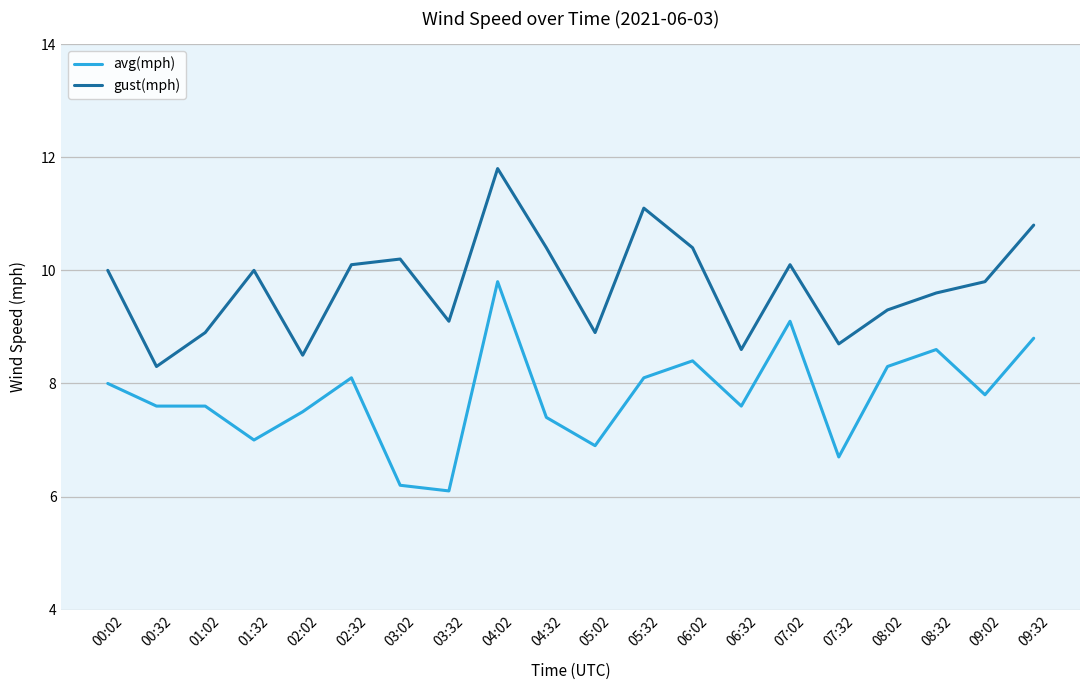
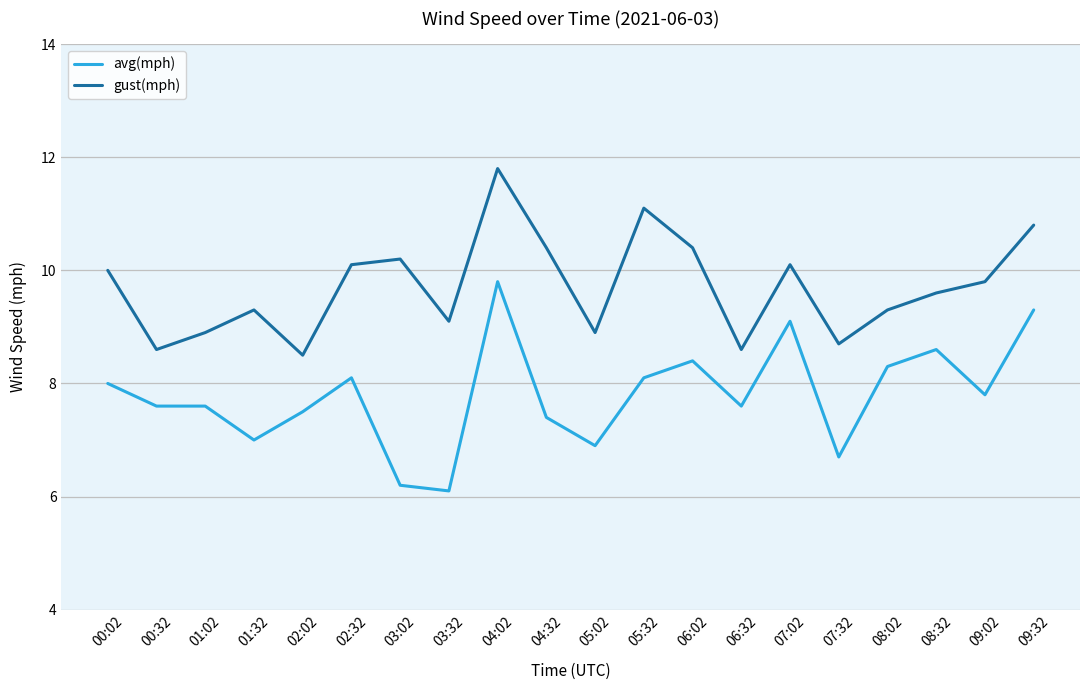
  {
    "avg(mph)": {
      "00:02": 8.0,
      "00:32": 7.6,
      "01:02": 7.6,
      "01:32": 7.0,
      "02:02": 7.5,
      "02:32": 8.1,
      "03:02": 6.2,
      "03:32": 6.1,
      "04:02": 9.8,
      "04:32": 7.4,
      "05:02": 6.9,
      "05:32": 8.1,
      "06:02": 8.4,
      "06:32": 7.6,
      "07:02": 9.1,
      "07:32": 6.7,
      "08:02": 8.3,
      "08:32": 8.6,
      "09:02": 7.8,
-     "09:32": 8.8
+     "09:32": 9.3
    },
    "gust(mph)": {
      "00:02": 10.0,
-     "00:32": 8.3,
+     "00:32": 8.6,
      "01:02": 8.9,
-     "01:32": 10.0,
+     "01:32": 9.3,
      "02:02": 8.5,
      "02:32": 10.1,
      "03:02": 10.2,
      "03:32": 9.1,
      "04:02": 11.8,
      "04:32": 10.4,
      "05:02": 8.9,
      "05:32": 11.1,
      "06:02": 10.4,
      "06:32": 8.6,
      "07:02": 10.1,
      "07:32": 8.7,
      "08:02": 9.3,
      "08:32": 9.6,
      "09:02": 9.8,
      "09:32": 10.8
    }
  }
